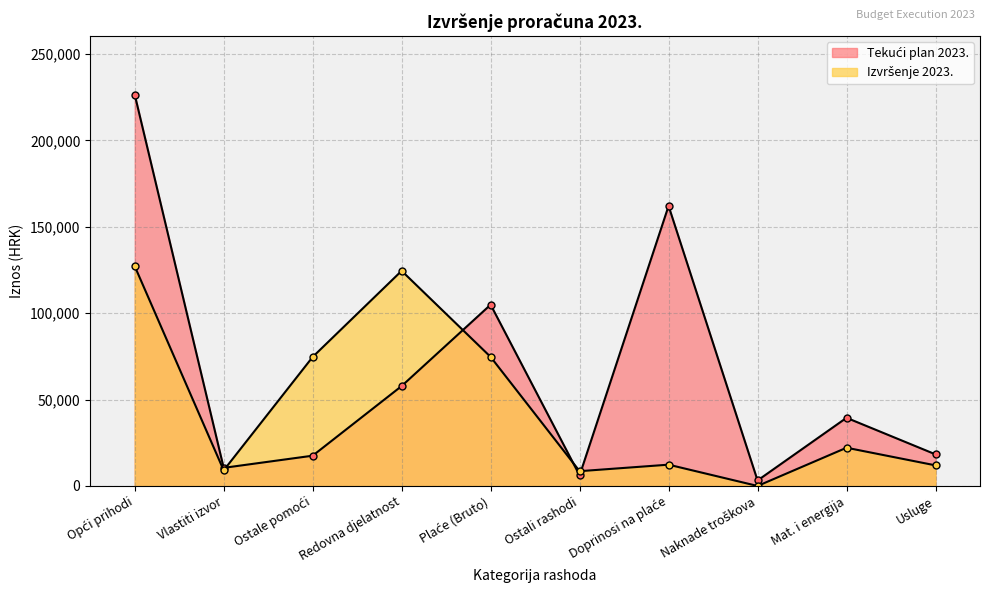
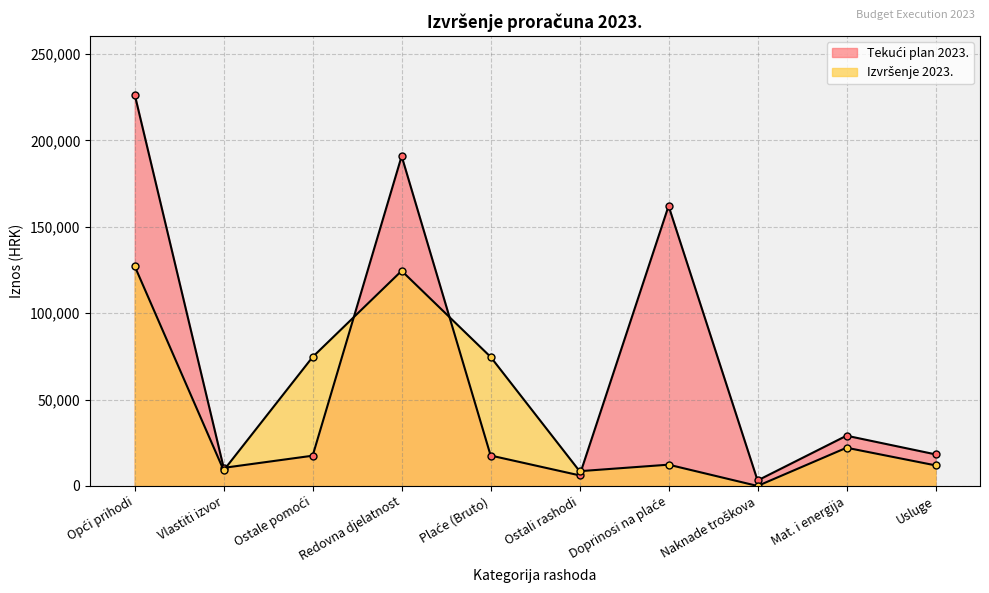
  {
    "Tekući plan 2023.": {
      "Opći prihodi": "227,000",
      "Vlastiti izvor": "10,000",
      "Ostale pomoći": "18,000",
-     "Redovna djelatnost": "58,000",
-     "Plaće (Bruto)": "105,000",
+     "Redovna djelatnost": "191,000",
+     "Plaće (Bruto)": "18,000",
      "Ostali rashodi": "6,000",
      "Doprinosi na plaće": "162,000",
      "Naknade troškova": "3,000",
-     "Mat. i energija": "39,000",
+     "Mat. i energija": "29,000",
      "Usluge": "18,000"
    },
    "Izvršenje 2023.": {
      "Opći prihodi": "127,000",
      "Vlastiti izvor": "9,000",
      "Ostale pomoći": "75,000",
      "Redovna djelatnost": "125,000",
      "Plaće (Bruto)": "75,000",
      "Ostali rashodi": "9,000",
      "Doprinosi na plaće": "12,000",
      "Naknade troškova": "0",
      "Mat. i energija": "22,000",
      "Usluge": "12,000"
    }
  }
